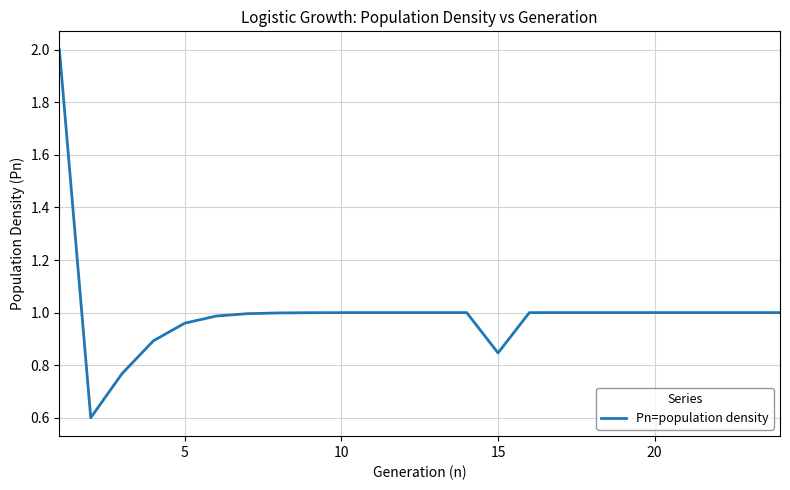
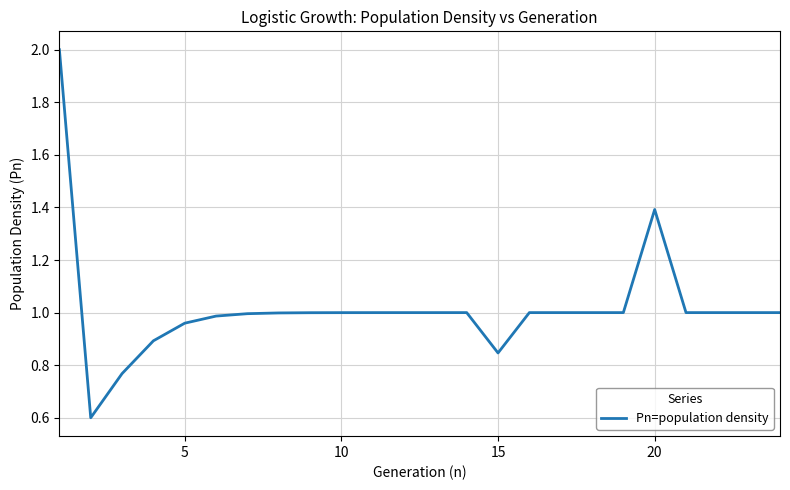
  {
    "5": 0.96,
    "10": 1.00,
    "15": 0.85,
-   "20": 1.00
+   "20": 1.39
  }
